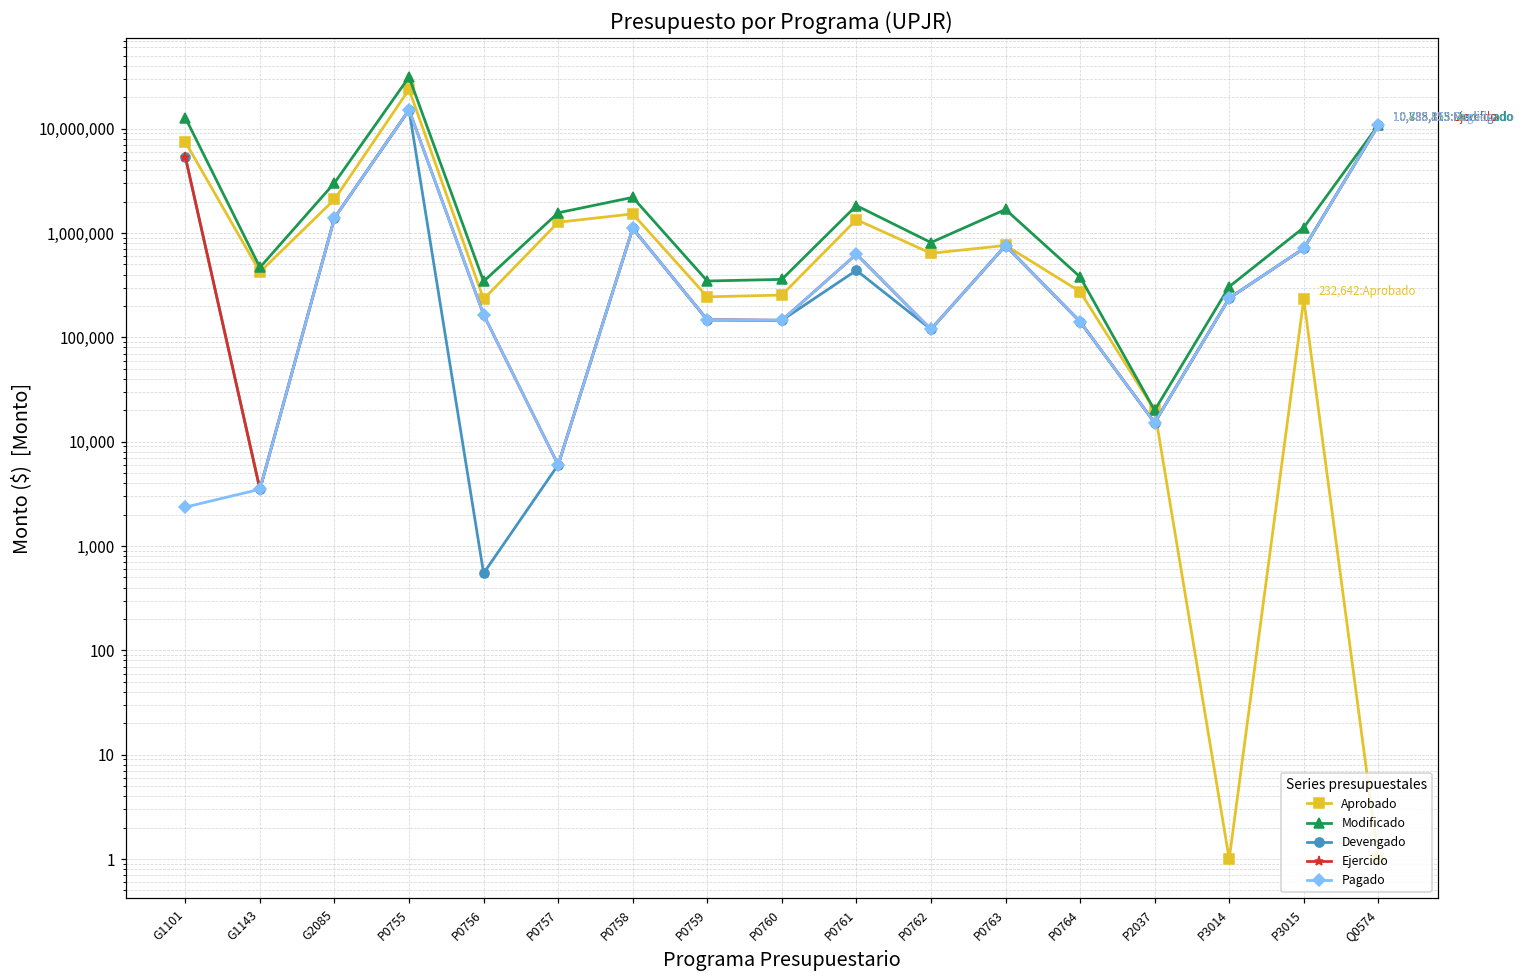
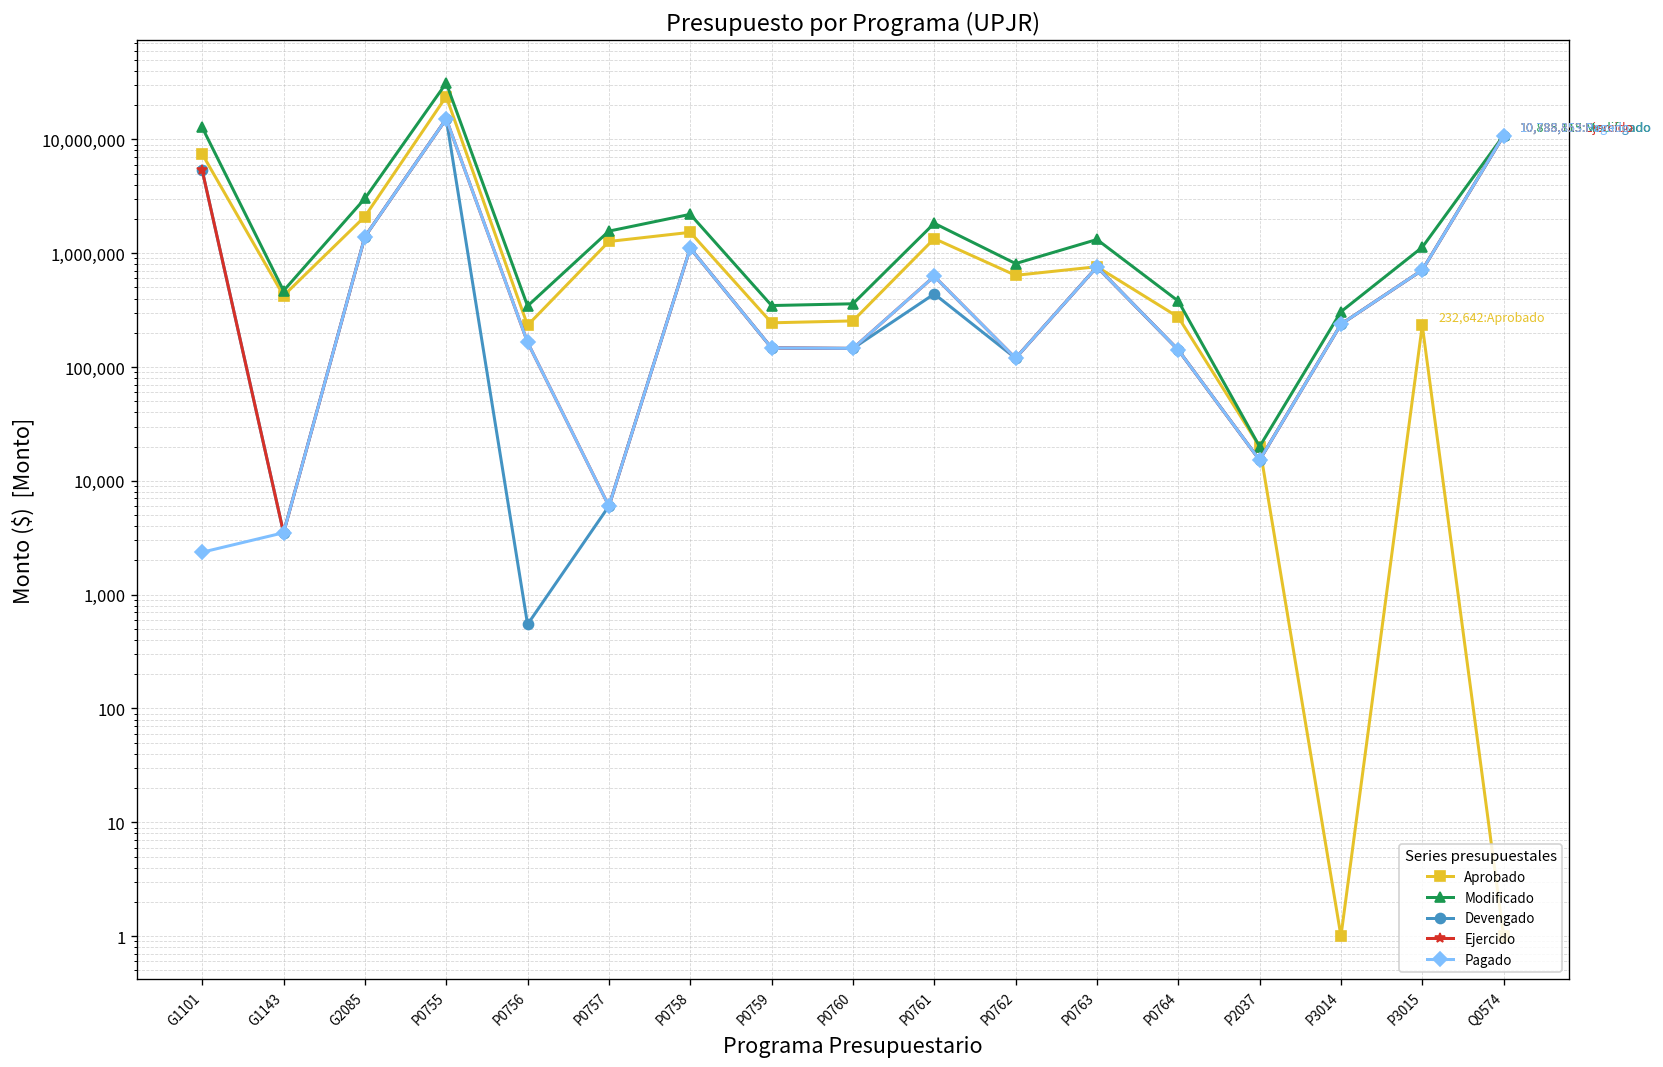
  {
    "Aprobado": {
      "P3015": "232,642:"
    },
    "Modificado": {
      "G1101": "13,000,000",
      "G1143": "500,000",
      "G2085": "3,000,000",
      "P0755": "31,000,000",
      "P0756": "340,000",
      "P0757": "1,600,000",
      "P0758": "2,200,000",
      "P0759": "350,000",
      "P0760": "360,000",
      "P0761": "1,800,000",
      "P0762": "800,000",
-     "P0763": "1,700,000",
+     "P0763": "1,300,000",
      "P0764": "380,000",
      "P3014": "310,000",
      "P3015": "1,100,000"
    },
    "Devengado": {
      "P0756": "500",
      "P0761": "400,000"
    },
    "Pagado": {
      "G1101": "2,400"
    }
  }
